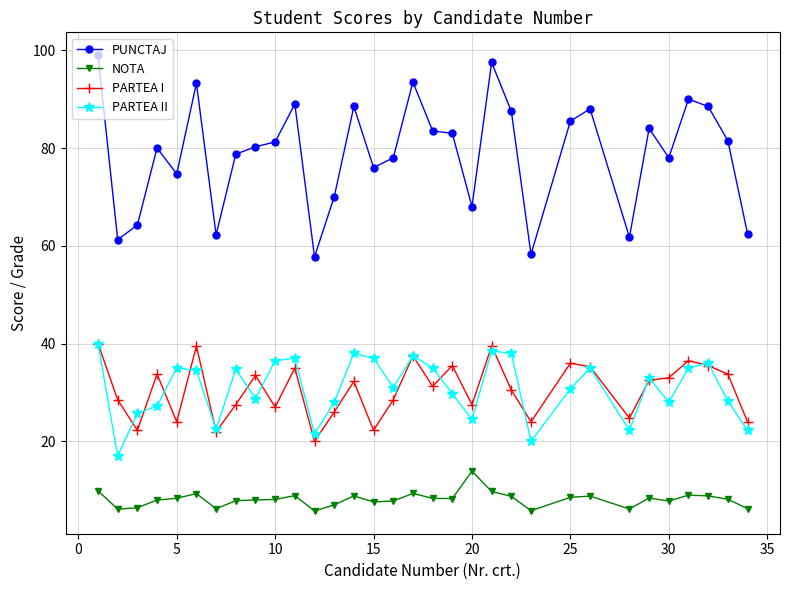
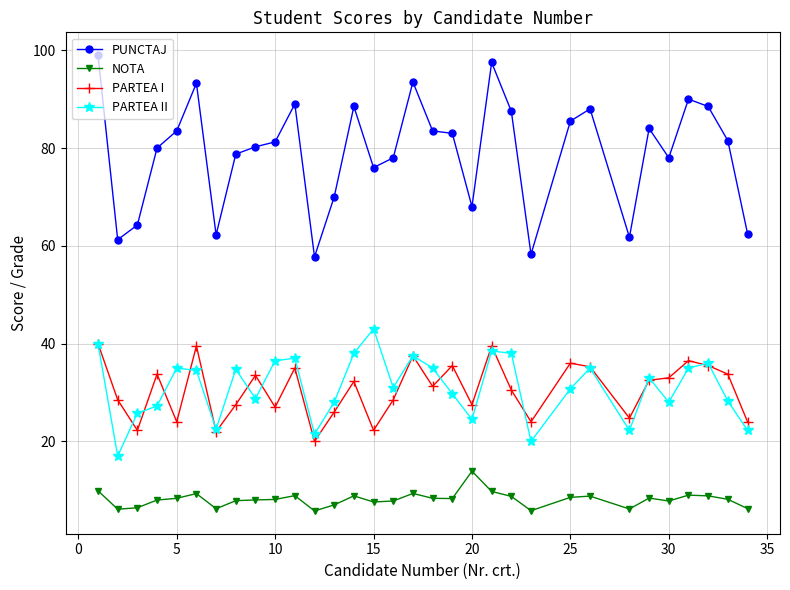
  {
    "PUNCTAJ": {
-     "5": 75,
+     "5": 84,
      "10": 81,
      "15": 76,
      "20": 68,
      "25": 86,
      "30": 78
    },
    "NOTA": {
      "5": 8,
      "10": 8,
      "15": 8,
      "20": 14,
      "25": 9,
      "30": 8
    },
    "PARTEA I": {
      "5": 24,
      "10": 27,
      "15": 22,
      "20": 28,
      "25": 36,
      "30": 33
    },
    "PARTEA II": {
      "5": 35,
      "10": 37,
-     "15": 37,
+     "15": 43,
      "20": 25,
      "25": 31,
      "30": 28
    }
  }
